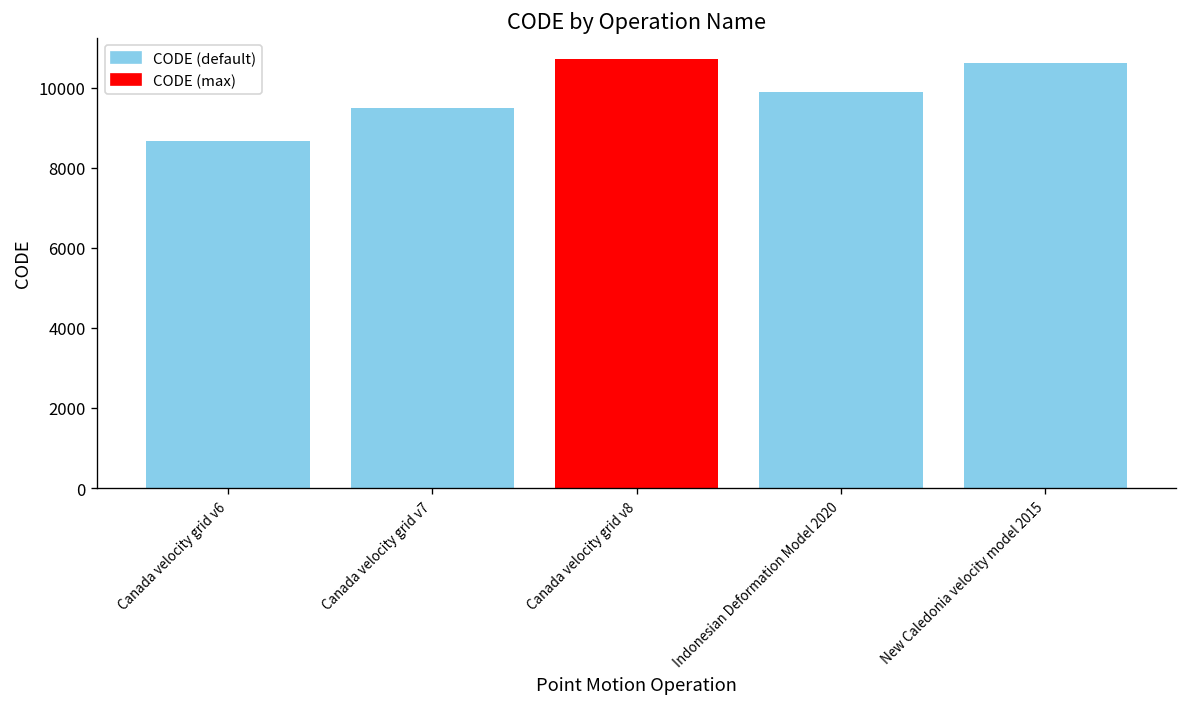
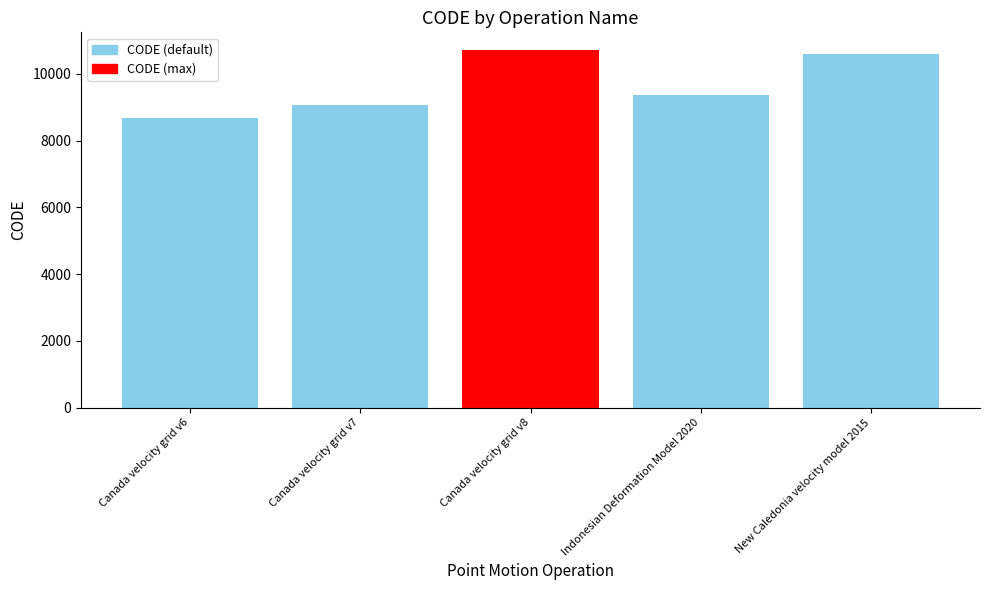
  {
    "Canada velocity grid v6": 8700,
-   "Canada velocity grid v7": 9500,
+   "Canada velocity grid v7": 9100,
    "Canada velocity grid v8": 10700,
-   "Indonesian Deformation Model 2020": 9900,
+   "Indonesian Deformation Model 2020": 9400,
    "New Caledonia velocity model 2015": 10600
  }
